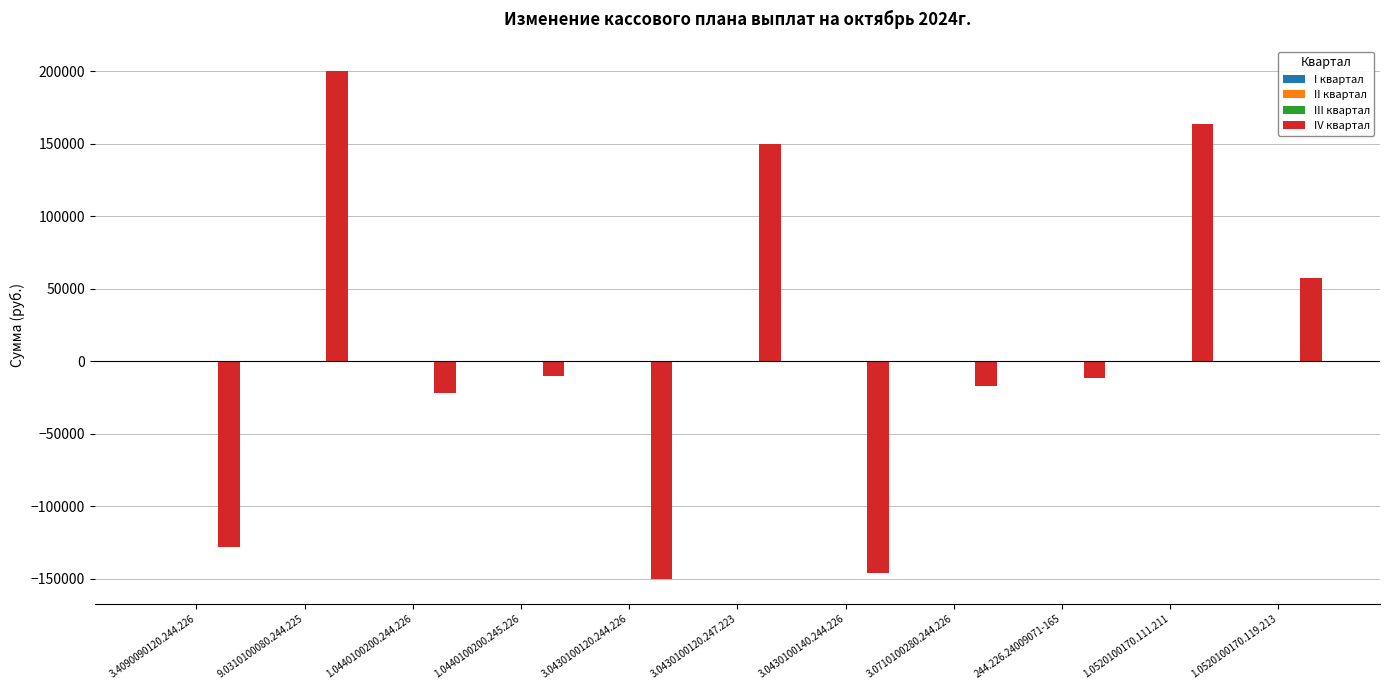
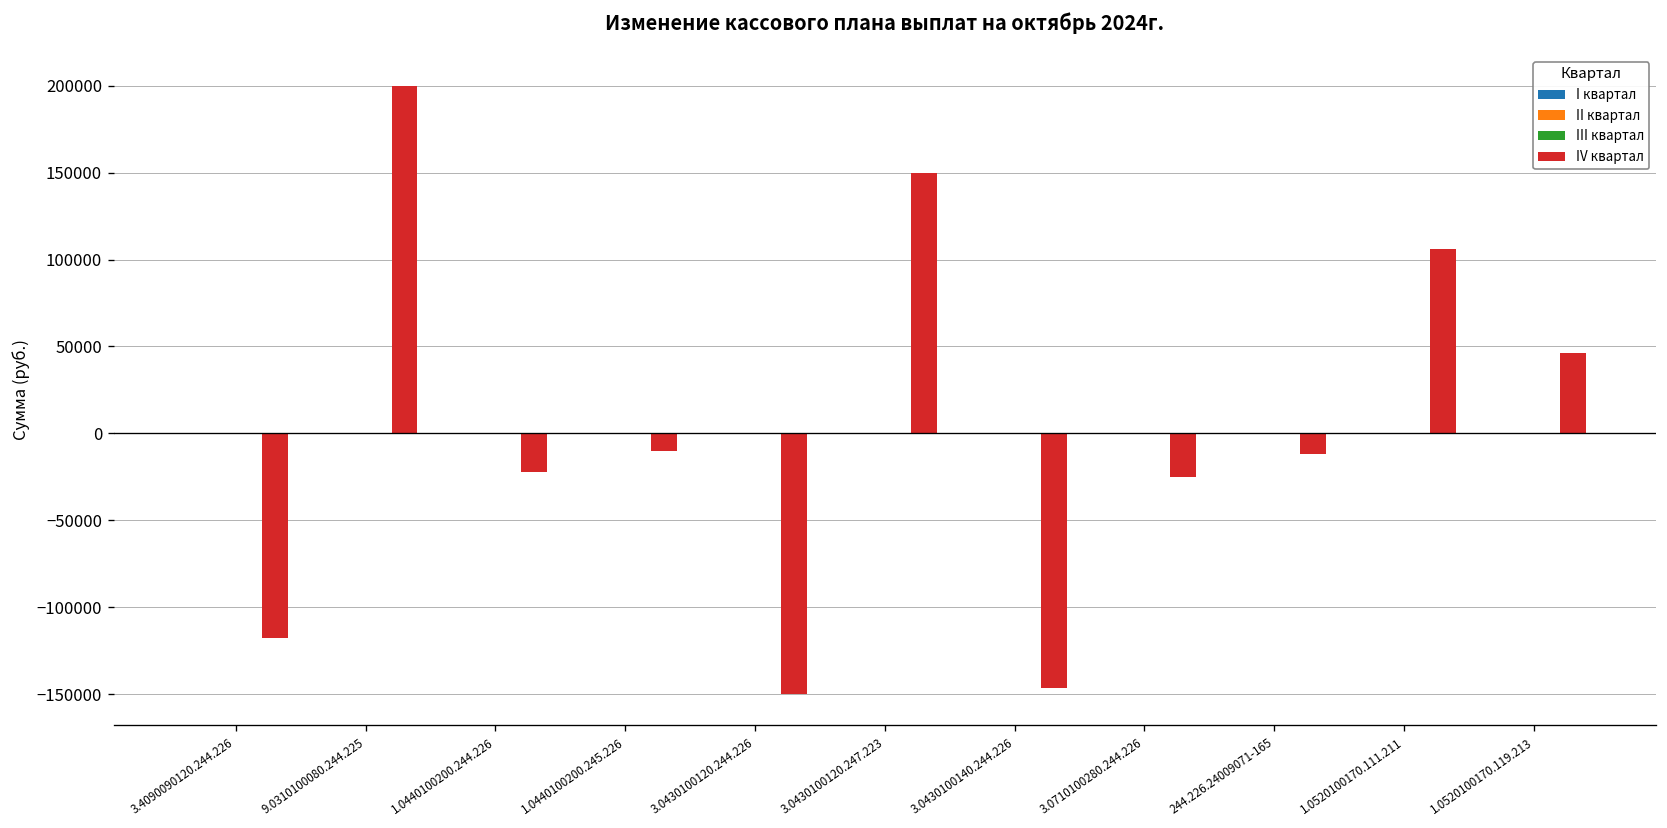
  {
    "I квартал": {
      "3.4090090120.244.226": 0,
      "9.0310100080.244.225": 0,
      "1.0440100200.244.226": 0,
      "1.0440100200.245.226": 0,
      "3.0430100120.244.226": 0,
      "3.0430100120.247.223": 0,
      "3.0430100140.244.226": 0,
      "3.0710100280.244.226": 0,
      "244.226.24009071-165": 0,
      "1.0520100170.111.211": 0,
      "1.0520100170.119.213": 0
    },
    "II квартал": {
      "3.4090090120.244.226": 0,
      "9.0310100080.244.225": 0,
      "1.0440100200.244.226": 0,
      "1.0440100200.245.226": 0,
      "3.0430100120.244.226": 0,
      "3.0430100120.247.223": 0,
      "3.0430100140.244.226": 0,
      "3.0710100280.244.226": 0,
      "244.226.24009071-165": 0,
      "1.0520100170.111.211": 0,
      "1.0520100170.119.213": 0
    },
    "III квартал": {
      "3.4090090120.244.226": 0,
      "9.0310100080.244.225": 0,
      "1.0440100200.244.226": 0,
      "1.0440100200.245.226": 0,
      "3.0430100120.244.226": 0,
      "3.0430100120.247.223": 0,
      "3.0430100140.244.226": 0,
      "3.0710100280.244.226": 0,
      "244.226.24009071-165": 0,
      "1.0520100170.111.211": 0,
      "1.0520100170.119.213": 0
    },
    "IV квартал": {
-     "3.4090090120.244.226": -128000,
+     "3.4090090120.244.226": -118000,
      "9.0310100080.244.225": 200000,
      "1.0440100200.244.226": -22000,
      "1.0440100200.245.226": -10000,
      "3.0430100120.244.226": -150000,
      "3.0430100120.247.223": 150000,
      "3.0430100140.244.226": -146000,
-     "3.0710100280.244.226": -17000,
+     "3.0710100280.244.226": -25000,
      "244.226.24009071-165": -12000,
-     "1.0520100170.111.211": 164000,
-     "1.0520100170.119.213": 57000
+     "1.0520100170.111.211": 106000,
+     "1.0520100170.119.213": 46000
    }
  }
